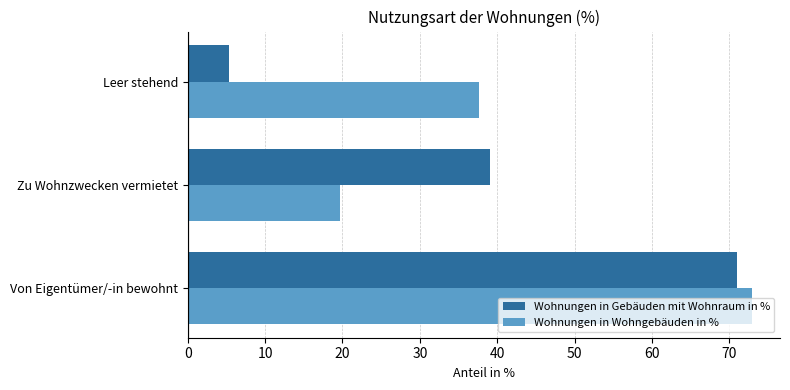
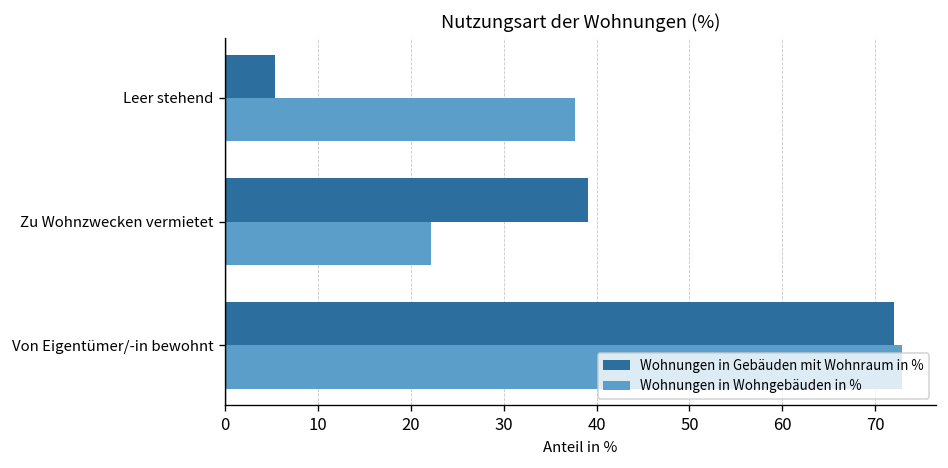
  {
    "Wohnungen in Gebäuden mit Wohnraum in %": {
      "Leer stehend": 5,
      "Zu Wohnzwecken vermietet": 39,
-     "Von Eigentümer/-in bewohnt": 71
+     "Von Eigentümer/-in bewohnt": 72
    },
    "Wohnungen in Wohngebäuden in %": {
      "Leer stehend": 38,
-     "Zu Wohnzwecken vermietet": 20
+     "Zu Wohnzwecken vermietet": 22
    }
  }
